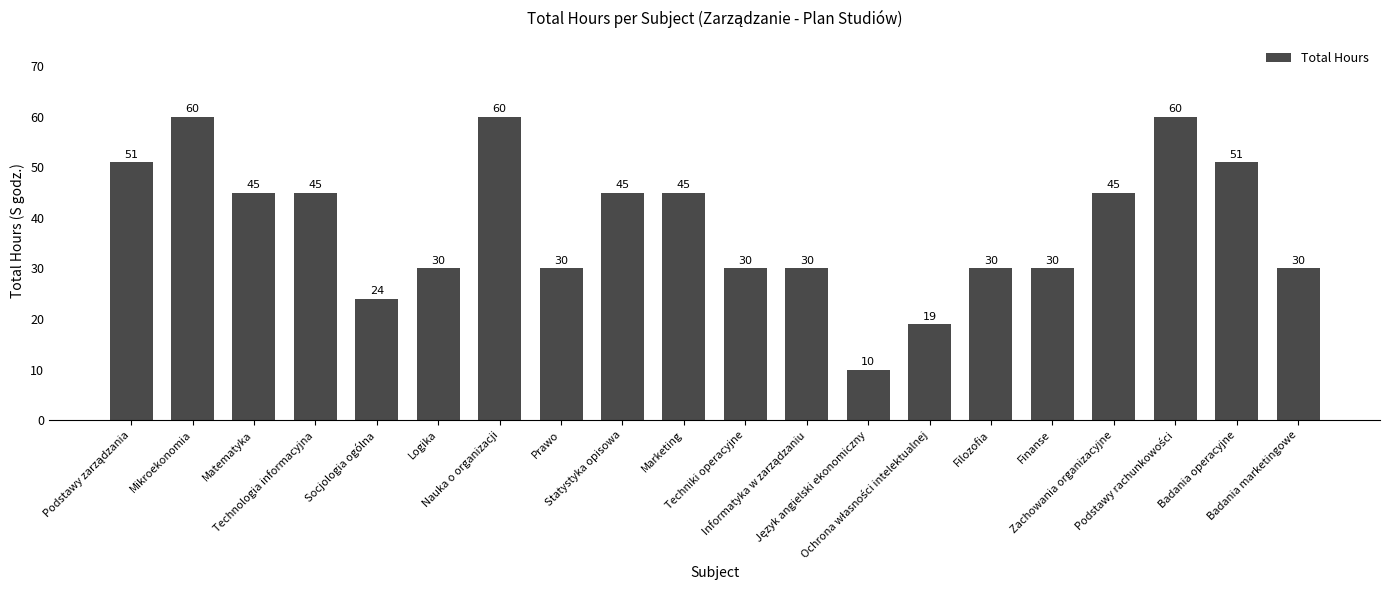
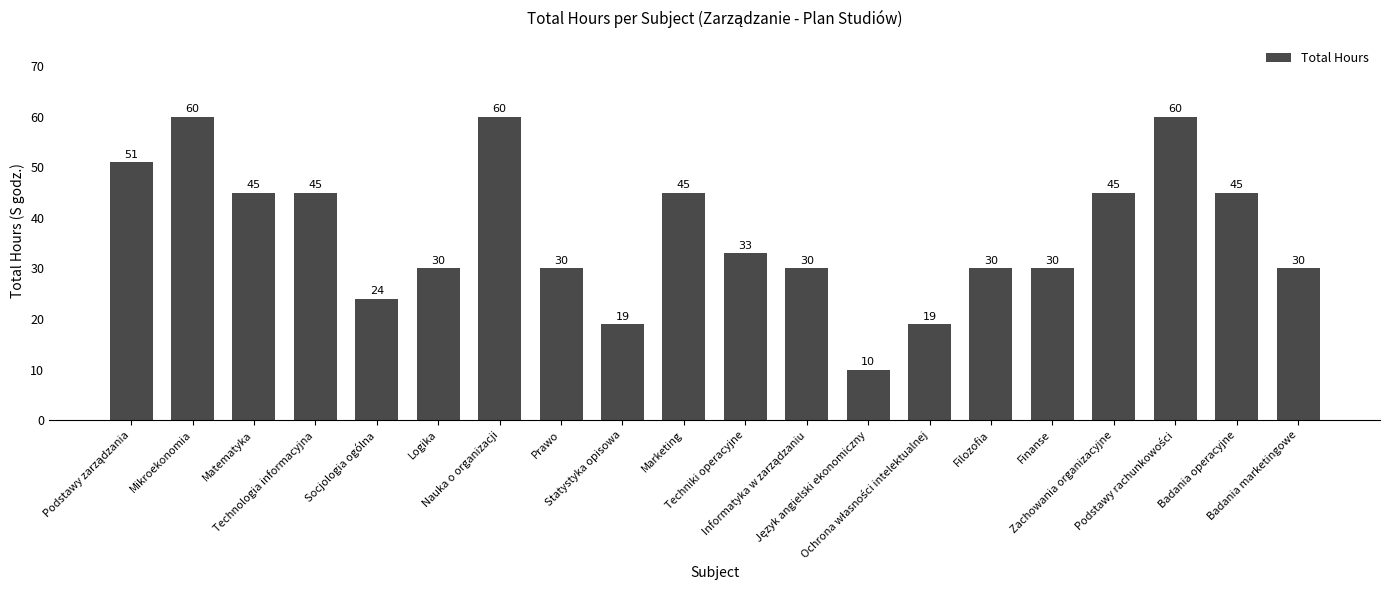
  {
    "Podstawy zarządzania": 51,
    "Mikroekonomia": 60,
    "Matematyka": 45,
    "Technologia informacyjna": 45,
    "Socjologia ogólna": 24,
    "Logika": 30,
    "Nauka o organizacji": 60,
    "Prawo": 30,
-   "Statystyka opisowa": 45,
+   "Statystyka opisowa": 19,
    "Marketing": 45,
-   "Techniki operacyjne": 30,
+   "Techniki operacyjne": 33,
    "Informatyka w zarządzaniu": 30,
    "Język angielski ekonomiczny": 10,
    "Ochrona własności intelektualnej": 19,
    "Filozofia": 30,
    "Finanse": 30,
    "Zachowania organizacyjne": 45,
    "Podstawy rachunkowości": 60,
-   "Badania operacyjne": 51,
+   "Badania operacyjne": 45,
    "Badania marketingowe": 30
  }
